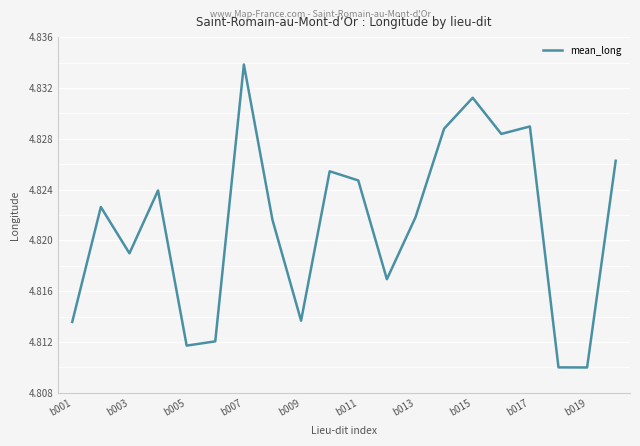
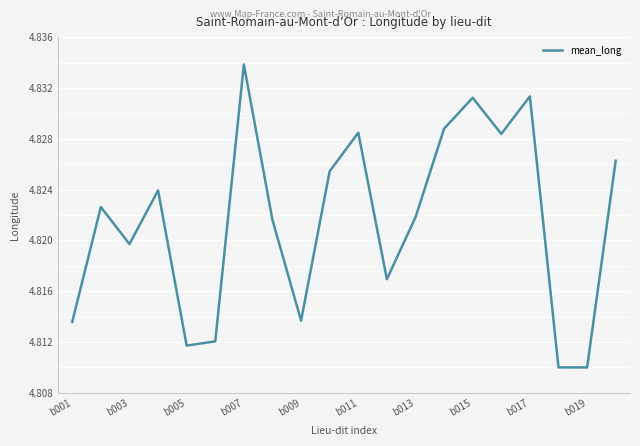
  {
    "b001": 4.8136,
-   "b003": 4.8190,
+   "b003": 4.8197,
    "b005": 4.8117,
    "b007": 4.8338,
    "b009": 4.8137,
-   "b011": 4.8247,
+   "b011": 4.8285,
    "b013": 4.8218,
    "b015": 4.8312,
-   "b017": 4.8290,
+   "b017": 4.8313,
    "b019": 4.8100
  }
